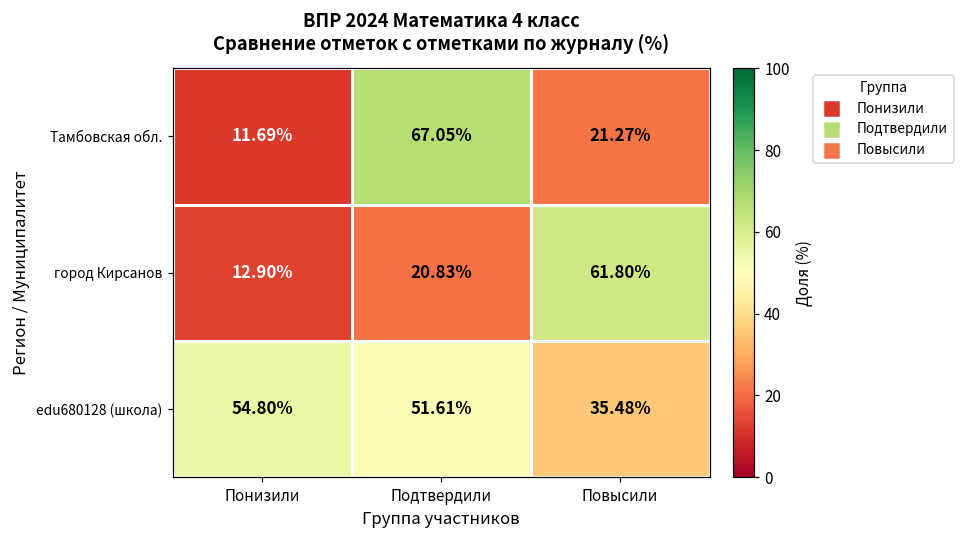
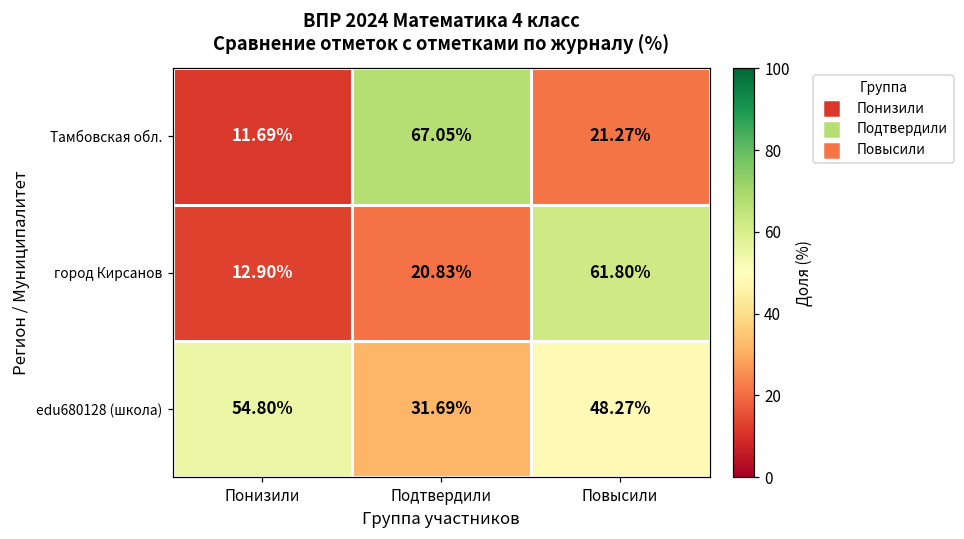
  {
    "Тамбовская обл.": {
      "Понизили": "11.69%",
      "Подтвердили": "67.05%",
      "Повысили": "21.27%"
    },
    "город Кирсанов": {
      "Понизили": "12.90%",
      "Подтвердили": "20.83%",
      "Повысили": "61.80%"
    },
    "edu680128 (школа)": {
      "Понизили": "54.80%",
-     "Подтвердили": "51.61%",
-     "Повысили": "35.48%"
+     "Подтвердили": "31.69%",
+     "Повысили": "48.27%"
    }
  }
